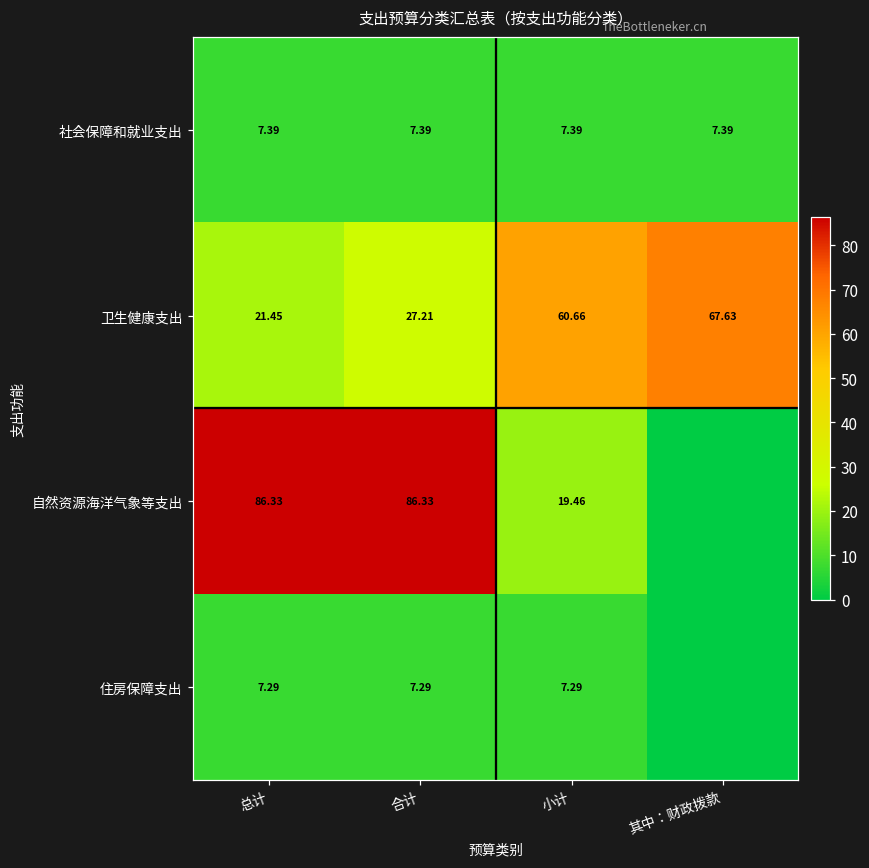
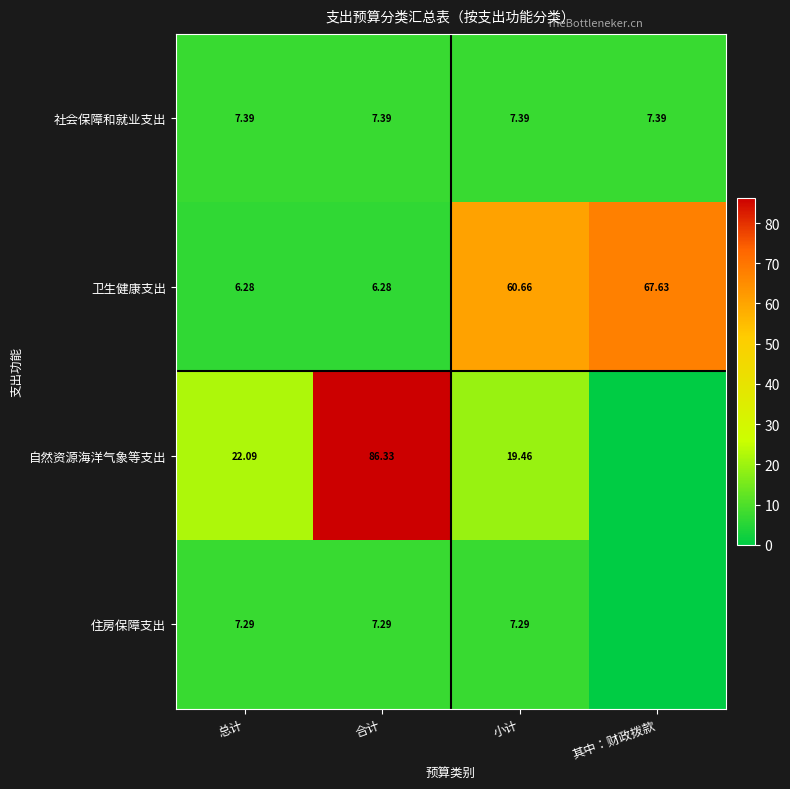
  {
    "社会保障和就业支出": {
      "总计": 7.39,
      "合计": 7.39,
      "小计": 7.39,
      "其中：财政拨款": 7.39
    },
    "卫生健康支出": {
-     "总计": 21.45,
-     "合计": 27.21,
+     "总计": 6.28,
+     "合计": 6.28,
      "小计": 60.66,
      "其中：财政拨款": 67.63
    },
    "自然资源海洋气象等支出": {
-     "总计": 86.33,
+     "总计": 22.09,
      "合计": 86.33,
      "小计": 19.46
    },
    "住房保障支出": {
      "总计": 7.29,
      "合计": 7.29,
      "小计": 7.29
    }
  }
